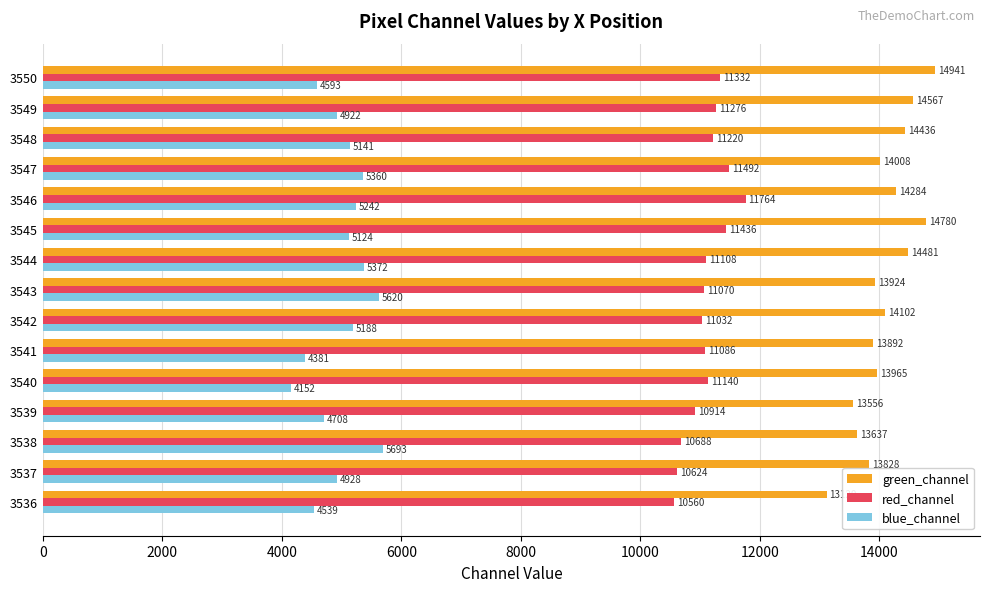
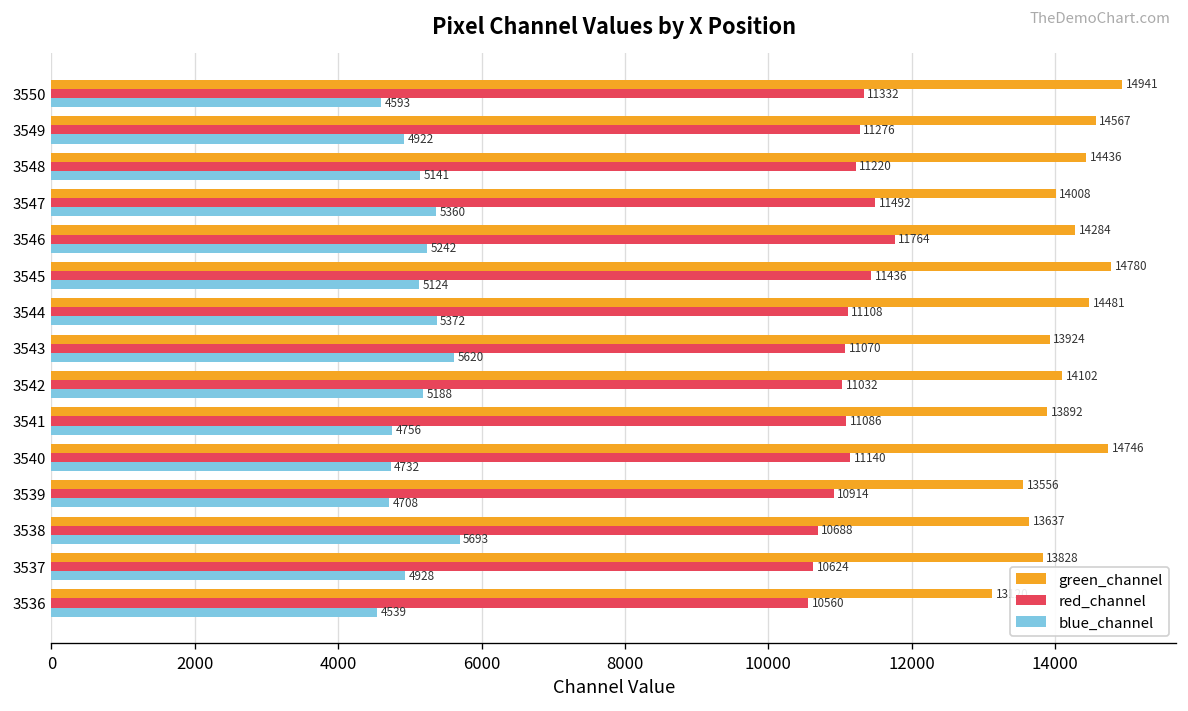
  {
    "green_channel": {
      "3550": 14941,
      "3549": 14567,
      "3548": 14436,
      "3547": 14008,
      "3546": 14284,
      "3545": 14780,
      "3544": 14481,
      "3543": 13924,
      "3542": 14102,
      "3541": 13892,
-     "3540": 13965,
+     "3540": 14746,
      "3539": 13556,
      "3538": 13637
    },
    "red_channel": {
      "3550": 11332,
      "3549": 11276,
      "3548": 11220,
      "3547": 11492,
      "3546": 11764,
      "3545": 11436,
      "3544": 11108,
      "3543": 11070,
      "3542": 11032,
      "3541": 11086,
      "3540": 11140,
      "3539": 10914,
      "3538": 10688,
      "3537": 10624,
      "3536": 10560
    },
    "blue_channel": {
      "3550": 4593,
      "3549": 4922,
      "3548": 5141,
      "3547": 5360,
      "3546": 5242,
      "3545": 5124,
      "3544": 5372,
      "3543": 5620,
      "3542": 5188,
-     "3541": 4381,
-     "3540": 4152,
+     "3541": 4756,
+     "3540": 4732,
      "3539": 4708,
      "3538": 5693,
      "3537": 4928,
      "3536": 4539
    }
  }
